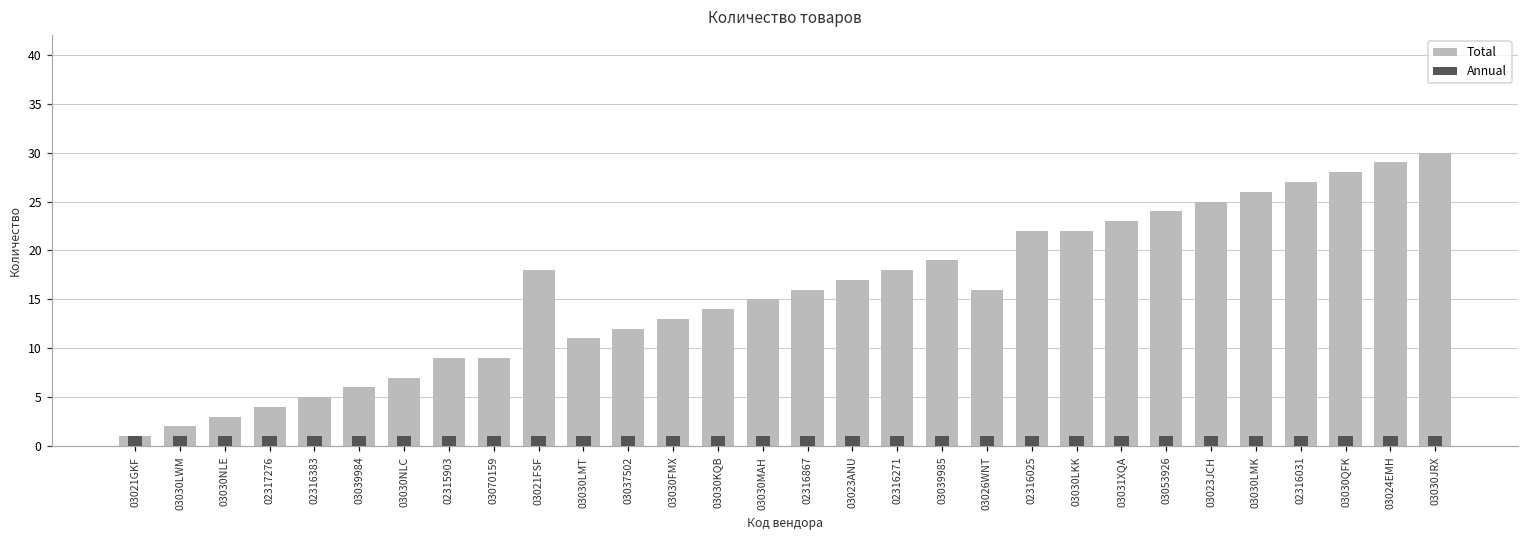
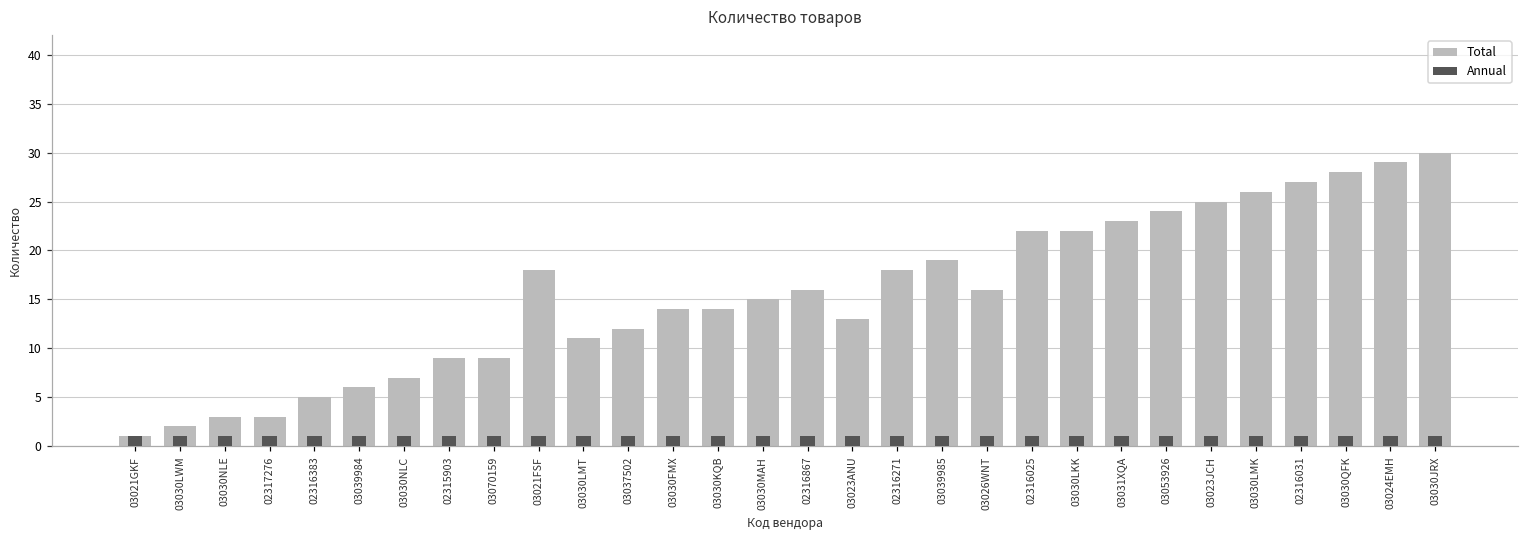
  {
    "Total": {
      "03021GKF": 1,
      "03030LWM": 2,
      "03030NLE": 3,
-     "02317276": 4,
+     "02317276": 3,
      "02316383": 5,
      "03039984": 6,
      "03030NLC": 7,
      "02315903": 9,
      "03070159": 9,
      "03021FSF": 18,
      "03030LMT": 11,
      "03037502": 12,
-     "03030FMX": 13,
+     "03030FMX": 14,
      "03030KQB": 14,
      "03030MAH": 15,
      "02316867": 16,
-     "03023ANU": 17,
+     "03023ANU": 13,
      "02316271": 18,
      "03039985": 19,
      "03026WNT": 16,
      "02316025": 22,
      "03030LKK": 22,
      "03031XQA": 23,
      "03053926": 24,
      "03023JCH": 25,
      "03030LMK": 26,
      "02316031": 27,
      "03030QFK": 28,
      "03024EMH": 29,
      "03030JRX": 30
    },
    "Annual": {
      "03021GKF": 1
    }
  }
